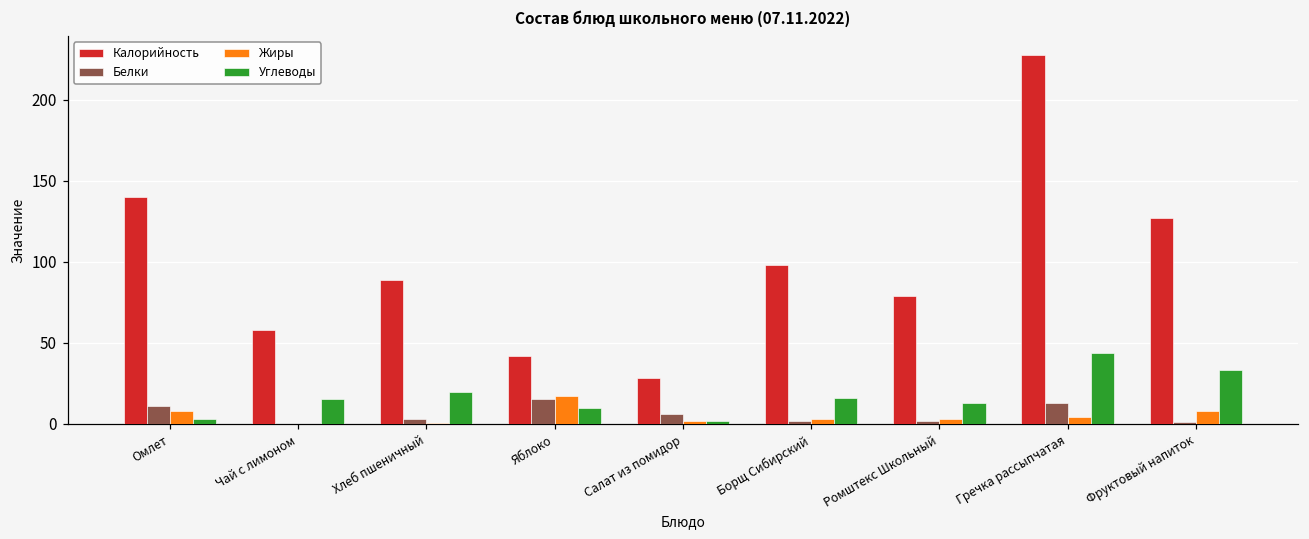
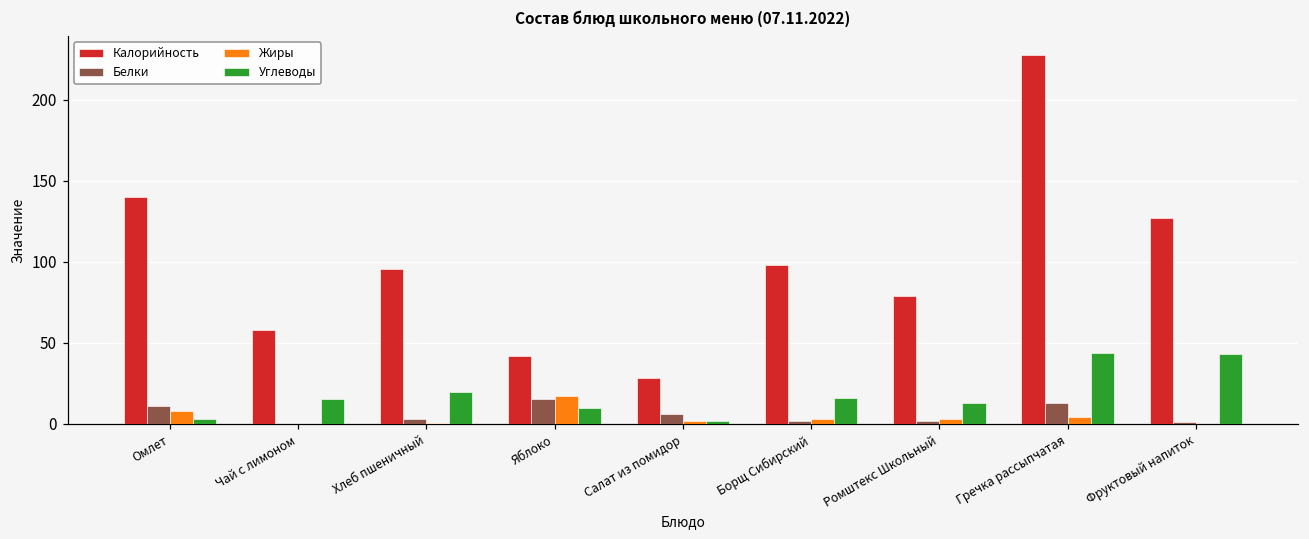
  {
    "Калорийность": {
      "Омлет": 140,
      "Чай с лимоном": 58,
-     "Хлеб пшеничный": 89,
+     "Хлеб пшеничный": 96,
      "Яблоко": 42,
      "Салат из помидор": 28,
      "Борщ Сибирский": 98,
      "Ромштекс Школьный": 79,
      "Гречка рассыпчатая": 228,
      "Фруктовый напиток": 127
    },
    "Белки": {
      "Омлет": 11,
      "Чай с лимоном": 0,
      "Хлеб пшеничный": 3,
      "Яблоко": 15,
      "Салат из помидор": 6,
      "Борщ Сибирский": 2,
      "Ромштекс Школьный": 2,
      "Гречка рассыпчатая": 13
    },
    "Жиры": {
      "Омлет": 8,
      "Чай с лимоном": 0,
      "Яблоко": 17,
      "Салат из помидор": 2,
      "Борщ Сибирский": 3,
      "Ромштекс Школьный": 3,
      "Гречка рассыпчатая": 4,
-     "Фруктовый напиток": 8
+     "Фруктовый напиток": 0
    },
    "Углеводы": {
      "Омлет": 3,
      "Чай с лимоном": 15,
      "Хлеб пшеничный": 20,
      "Яблоко": 10,
      "Салат из помидор": 2,
      "Борщ Сибирский": 16,
      "Ромштекс Школьный": 13,
      "Гречка рассыпчатая": 44,
-     "Фруктовый напиток": 33
+     "Фруктовый напиток": 43
    }
  }
